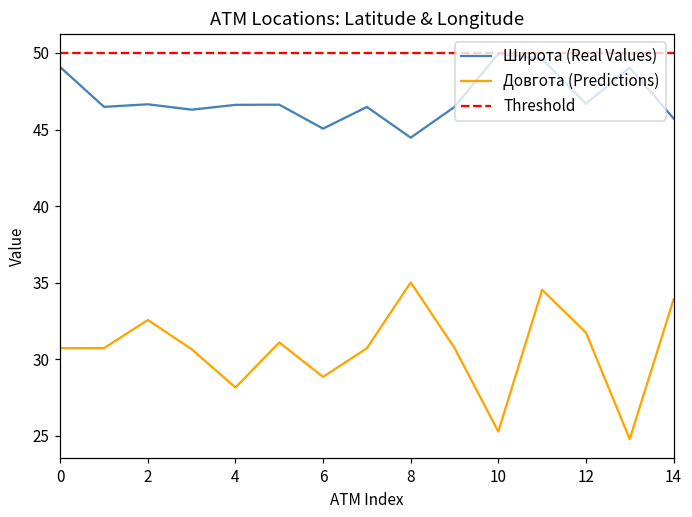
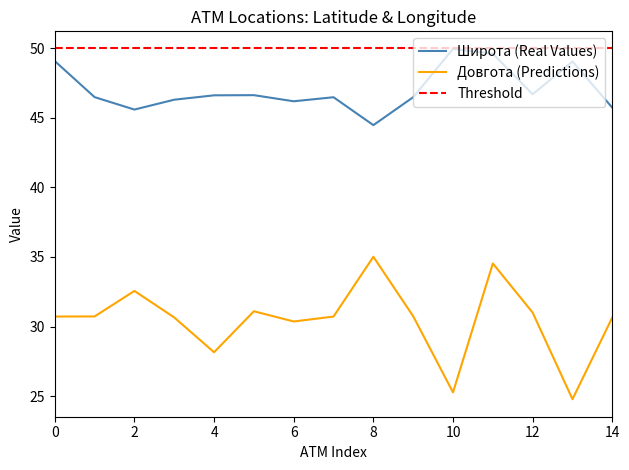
  {
    "Широта (Real Values)": {
      "0": 49.1,
-     "2": 46.6,
+     "2": 45.6,
      "4": 46.6,
-     "6": 45.1,
+     "6": 46.2,
      "8": 44.5,
      "14": 45.7
    },
    "Довгота (Predictions)": {
      "0": 30.7,
      "2": 32.6,
      "4": 28.2,
-     "6": 28.8,
+     "6": 30.4,
      "8": 35.0,
      "10": 25.3,
-     "12": 31.7,
-     "14": 33.9
+     "12": 31.0,
+     "14": 30.7
    }
  }
